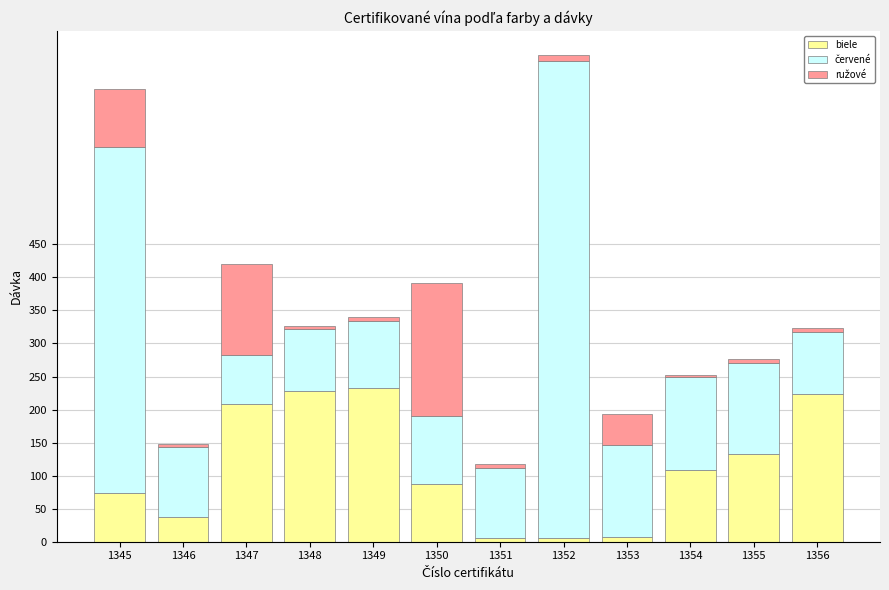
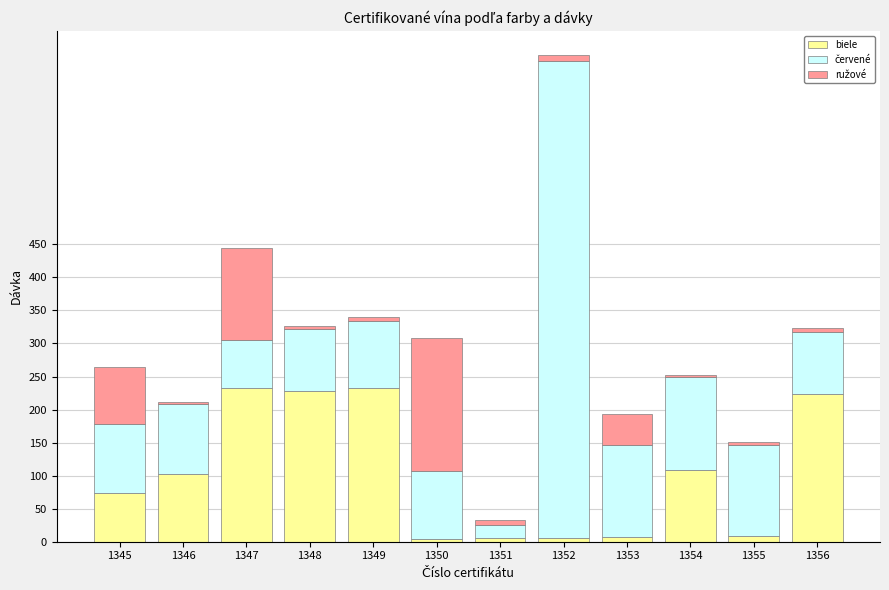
  {
    "biele": {
      "1345": 70,
-     "1346": 40,
-     "1347": 210,
+     "1346": 100,
+     "1347": 230,
      "1348": 230,
      "1349": 230,
-     "1350": 90,
+     "1350": 0,
      "1351": 10,
      "1352": 10,
      "1353": 10,
      "1354": 110,
-     "1355": 130,
+     "1355": 10,
      "1356": 220
    },
    "červené": {
-     "1345": 530,
+     "1345": 110,
      "1346": 110,
      "1347": 70,
      "1348": 90,
      "1349": 100,
      "1350": 100,
-     "1351": 110,
+     "1351": 20,
      "1352": 720,
      "1353": 140,
      "1354": 140,
      "1355": 140,
      "1356": 90
    },
    "ružové": {
      "1345": 90,
      "1346": 0,
      "1347": 140,
      "1348": 10,
      "1349": 10,
      "1350": 200,
      "1351": 10,
      "1352": 10,
      "1353": 50,
      "1354": 0,
      "1355": 10,
      "1356": 10
    }
  }
